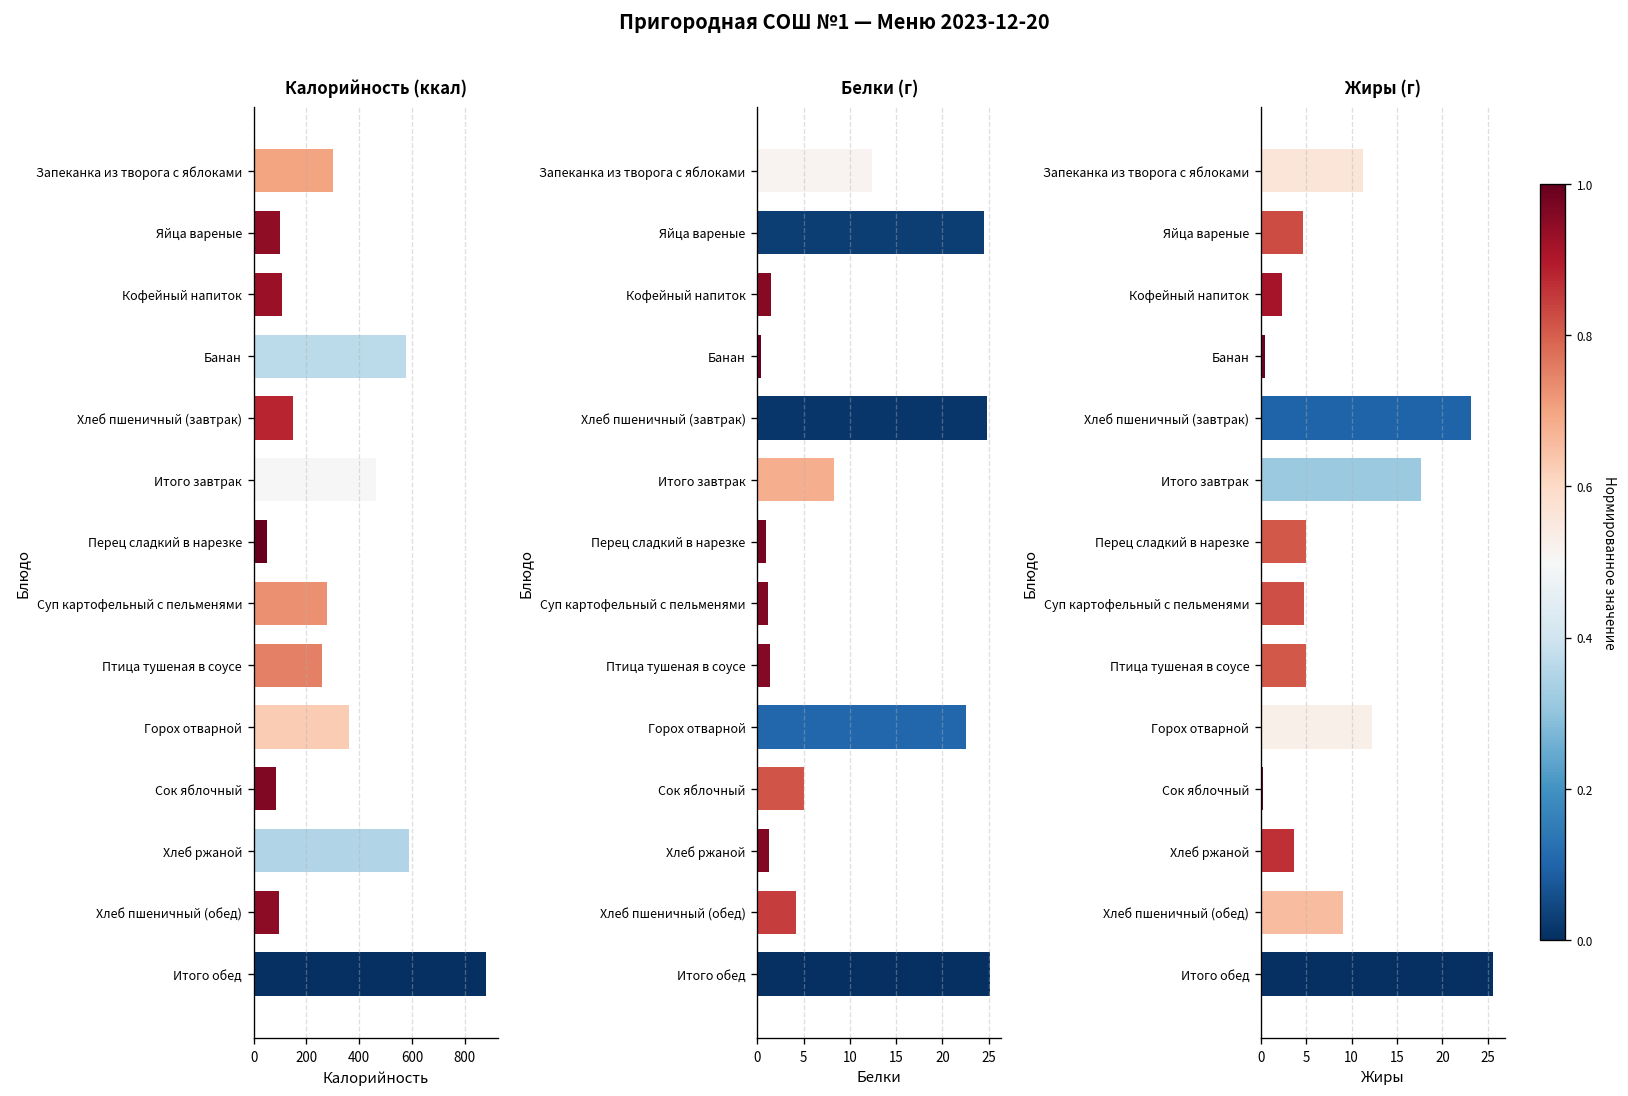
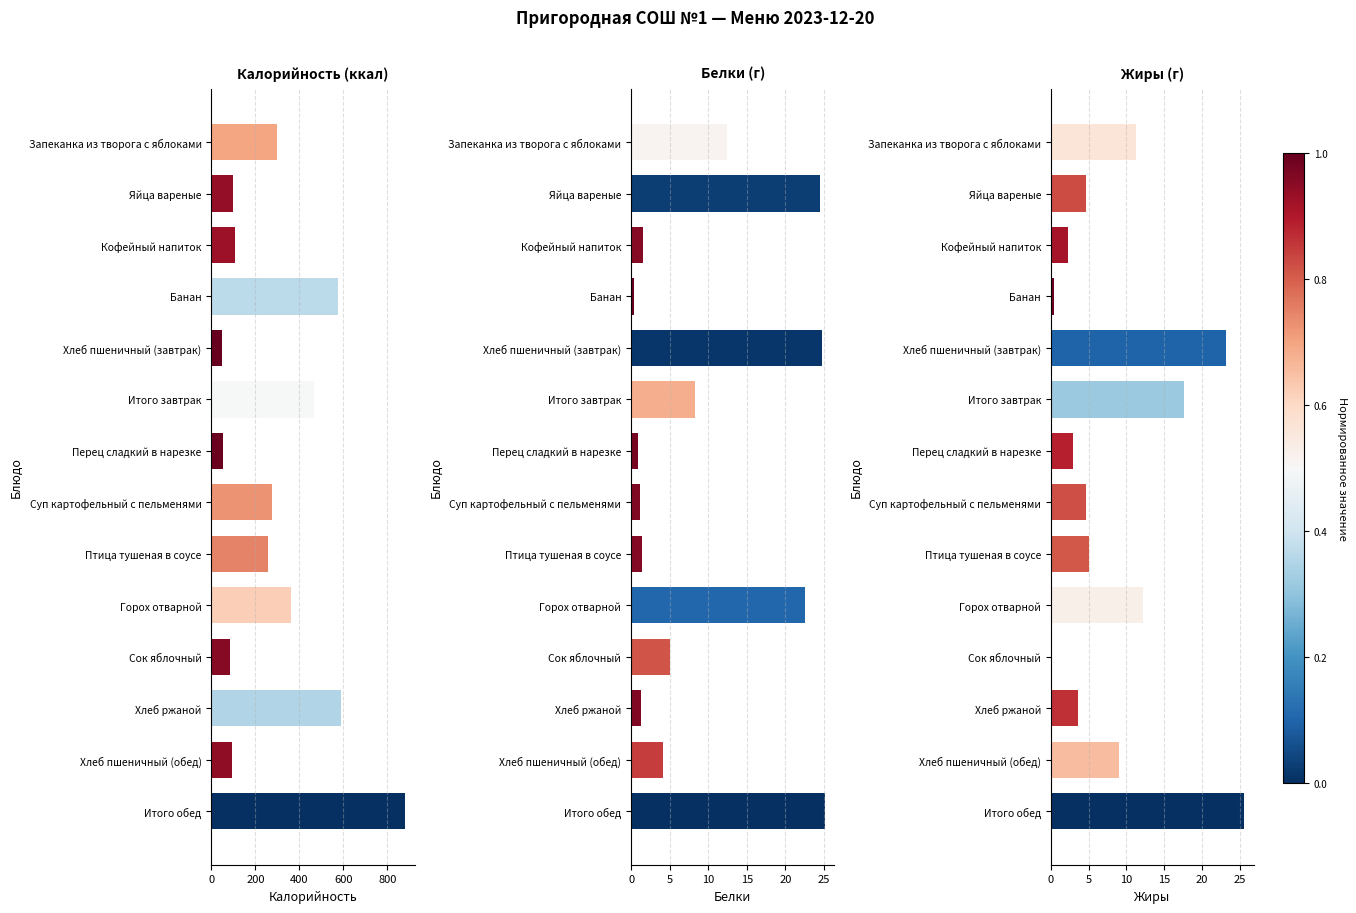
  {
    "Калорийность (ккал)": {
      "Запеканка из творога с яблоками": 300,
      "Яйца вареные": 100,
      "Кофейный напиток": 110,
      "Банан": 580,
-     "Хлеб пшеничный (завтрак)": 150,
+     "Хлеб пшеничный (завтрак)": 50,
      "Итого завтрак": 470,
      "Перец сладкий в нарезке": 50,
      "Суп картофельный с пельменями": 280,
      "Птица тушеная в соусе": 260,
      "Горох отварной": 360,
      "Сок яблочный": 80,
      "Хлеб ржаной": 590,
      "Хлеб пшеничный (обед)": 90,
      "Итого обед": 880
    },
    "Белки (г)": {
      "Запеканка из творога с яблоками": 12,
      "Яйца вареные": 25,
      "Кофейный напиток": 2,
      "Банан": 0,
      "Хлеб пшеничный (завтрак)": 25,
      "Итого завтрак": 8,
      "Перец сладкий в нарезке": 1,
      "Суп картофельный с пельменями": 1,
      "Птица тушеная в соусе": 1,
      "Горох отварной": 23,
      "Сок яблочный": 5,
      "Хлеб ржаной": 1,
      "Хлеб пшеничный (обед)": 4,
      "Итого обед": 25
    },
    "Жиры (г)": {
      "Запеканка из творога с яблоками": 11,
      "Яйца вареные": 5,
      "Кофейный напиток": 2,
      "Банан": 0,
      "Хлеб пшеничный (завтрак)": 23,
      "Итого завтрак": 18,
-     "Перец сладкий в нарезке": 5,
+     "Перец сладкий в нарезке": 3,
      "Суп картофельный с пельменями": 5,
      "Птица тушеная в соусе": 5,
      "Горох отварной": 12,
      "Хлеб ржаной": 4,
      "Хлеб пшеничный (обед)": 9,
      "Итого обед": 26
    }
  }
